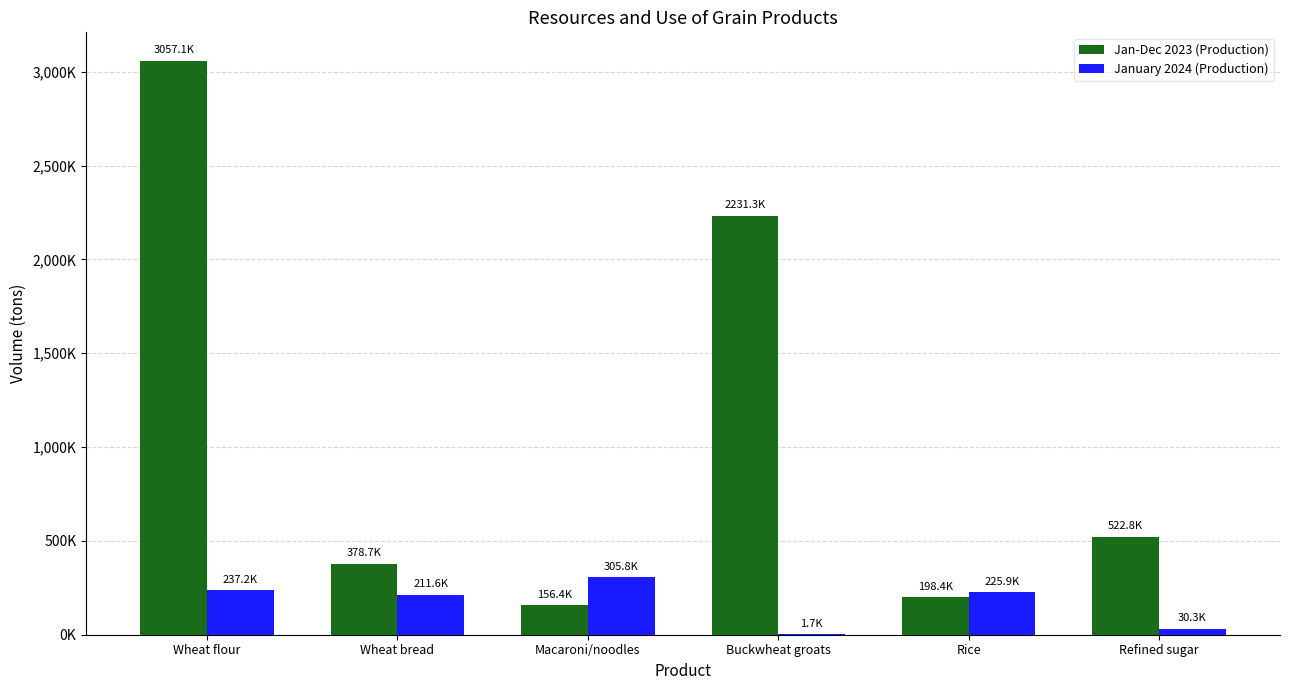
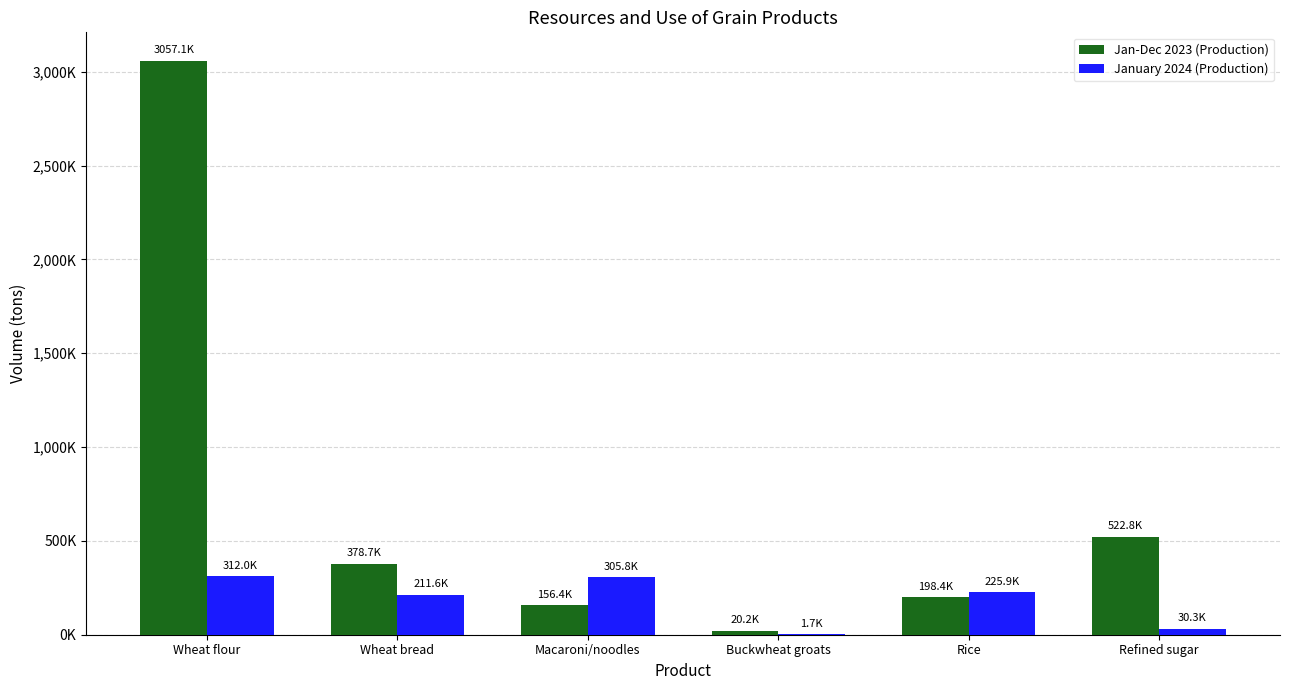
  {
    "Jan-Dec 2023 (Production)": {
      "Wheat flour": "3057.1K",
      "Wheat bread": "378.7K",
      "Macaroni/noodles": "156.4K",
-     "Buckwheat groats": "2231.3K",
+     "Buckwheat groats": "20.2K",
      "Rice": "198.4K",
      "Refined sugar": "522.8K"
    },
    "January 2024 (Production)": {
-     "Wheat flour": "237.2K",
+     "Wheat flour": "312.0K",
      "Wheat bread": "211.6K",
      "Macaroni/noodles": "305.8K",
      "Buckwheat groats": "1.7K",
      "Rice": "225.9K",
      "Refined sugar": "30.3K"
    }
  }
